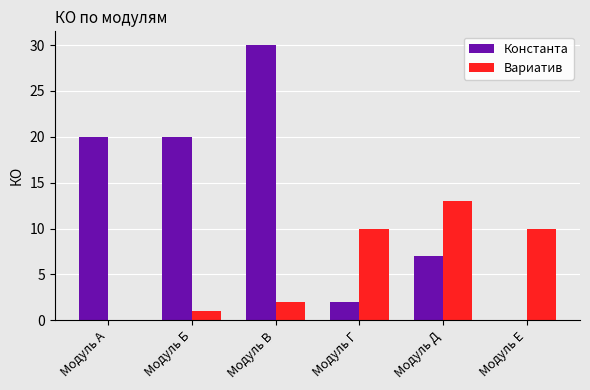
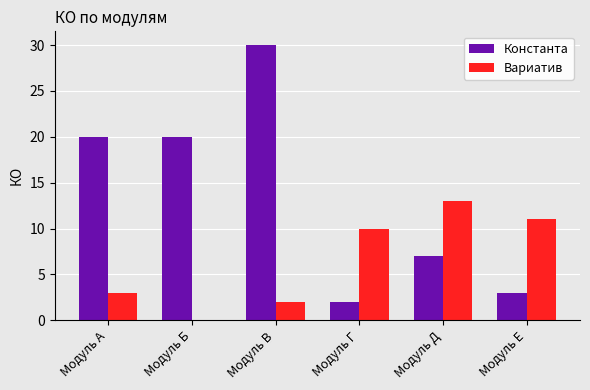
  {
    "Константа": {
      "Модуль А": 20,
      "Модуль Б": 20,
      "Модуль В": 30,
      "Модуль Г": 2,
      "Модуль Д": 7,
-     "Модуль Е": 0
+     "Модуль Е": 3
    },
    "Вариатив": {
-     "Модуль А": 0,
-     "Модуль Б": 1,
+     "Модуль А": 3,
+     "Модуль Б": 0,
      "Модуль В": 2,
      "Модуль Г": 10,
      "Модуль Д": 13,
-     "Модуль Е": 10
+     "Модуль Е": 11
    }
  }
